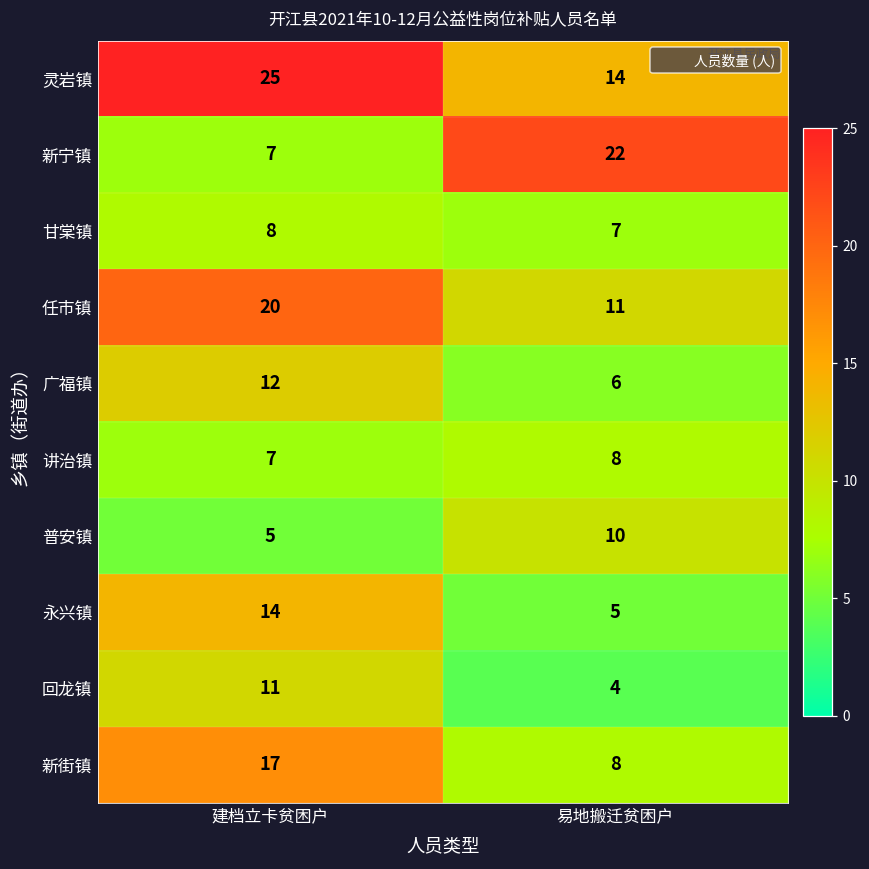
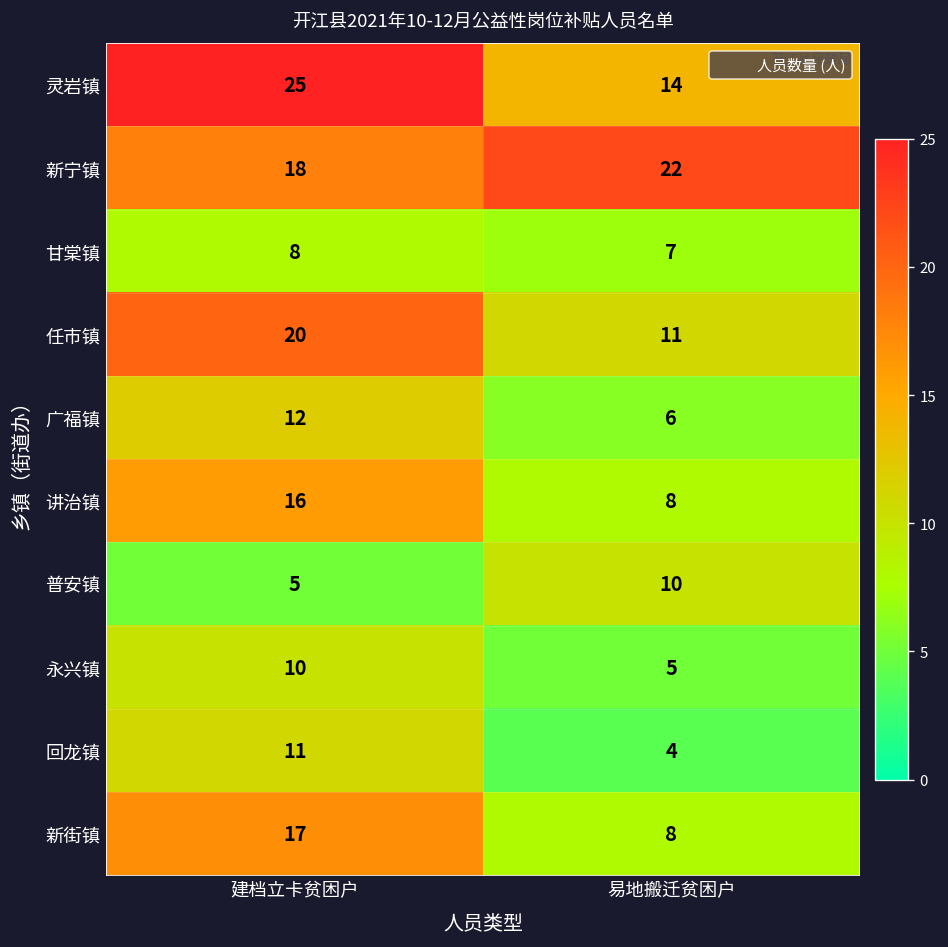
  {
    "灵岩镇": {
      "建档立卡贫困户": 25,
      "易地搬迁贫困户": 14
    },
    "新宁镇": {
-     "建档立卡贫困户": 7,
+     "建档立卡贫困户": 18,
      "易地搬迁贫困户": 22
    },
    "甘棠镇": {
      "建档立卡贫困户": 8,
      "易地搬迁贫困户": 7
    },
    "任市镇": {
      "建档立卡贫困户": 20,
      "易地搬迁贫困户": 11
    },
    "广福镇": {
      "建档立卡贫困户": 12,
      "易地搬迁贫困户": 6
    },
    "讲治镇": {
-     "建档立卡贫困户": 7,
+     "建档立卡贫困户": 16,
      "易地搬迁贫困户": 8
    },
    "普安镇": {
      "建档立卡贫困户": 5,
      "易地搬迁贫困户": 10
    },
    "永兴镇": {
-     "建档立卡贫困户": 14,
+     "建档立卡贫困户": 10,
      "易地搬迁贫困户": 5
    },
    "回龙镇": {
      "建档立卡贫困户": 11,
      "易地搬迁贫困户": 4
    },
    "新街镇": {
      "建档立卡贫困户": 17,
      "易地搬迁贫困户": 8
    }
  }
